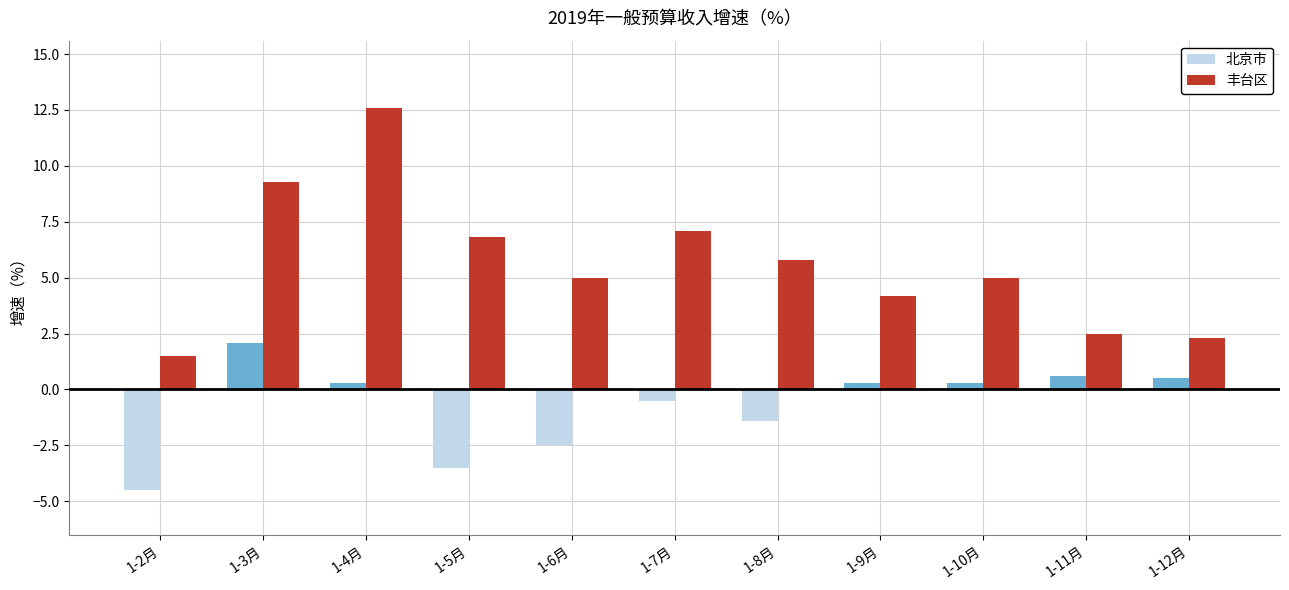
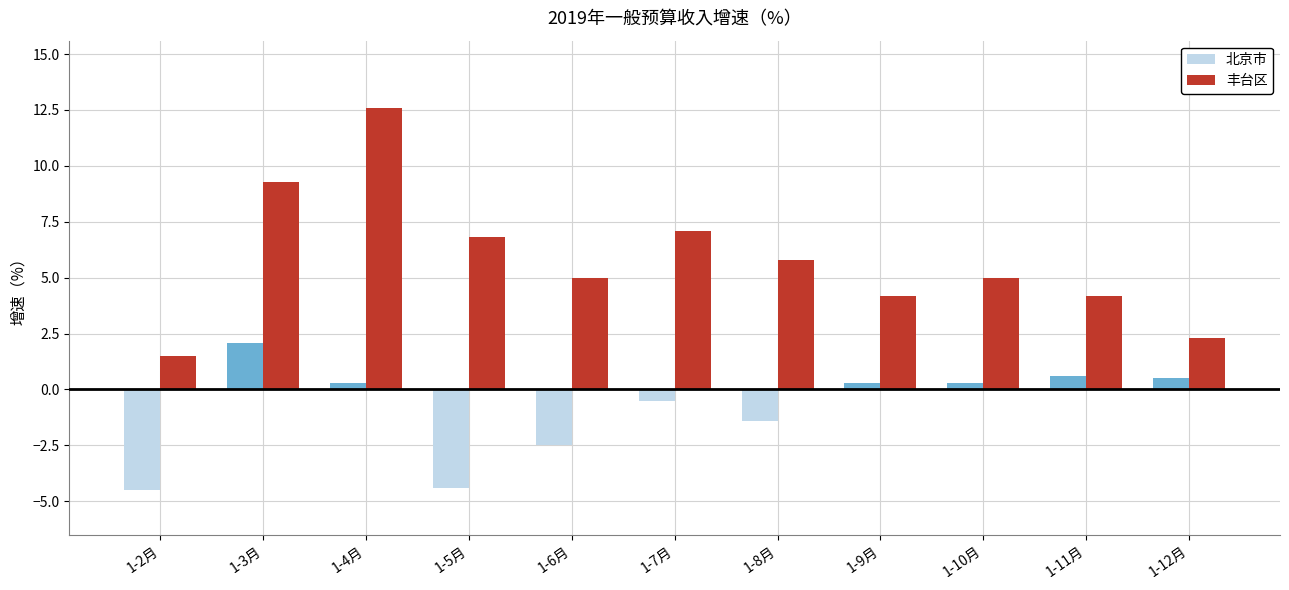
  {
    "北京市": {
      "1-2月": -4.5,
      "1-3月": 2.1,
      "1-4月": 0.3,
-     "1-5月": -3.5,
+     "1-5月": -4.4,
      "1-6月": -2.5,
      "1-7月": -0.5,
      "1-8月": -1.4,
      "1-9月": 0.3,
      "1-10月": 0.3,
      "1-11月": 0.6,
      "1-12月": 0.5
    },
    "丰台区": {
      "1-2月": 1.5,
      "1-3月": 9.3,
      "1-4月": 12.6,
      "1-5月": 6.8,
      "1-6月": 5.0,
      "1-7月": 7.1,
      "1-8月": 5.8,
      "1-9月": 4.2,
      "1-10月": 5.0,
-     "1-11月": 2.5,
+     "1-11月": 4.2,
      "1-12月": 2.3
    }
  }
